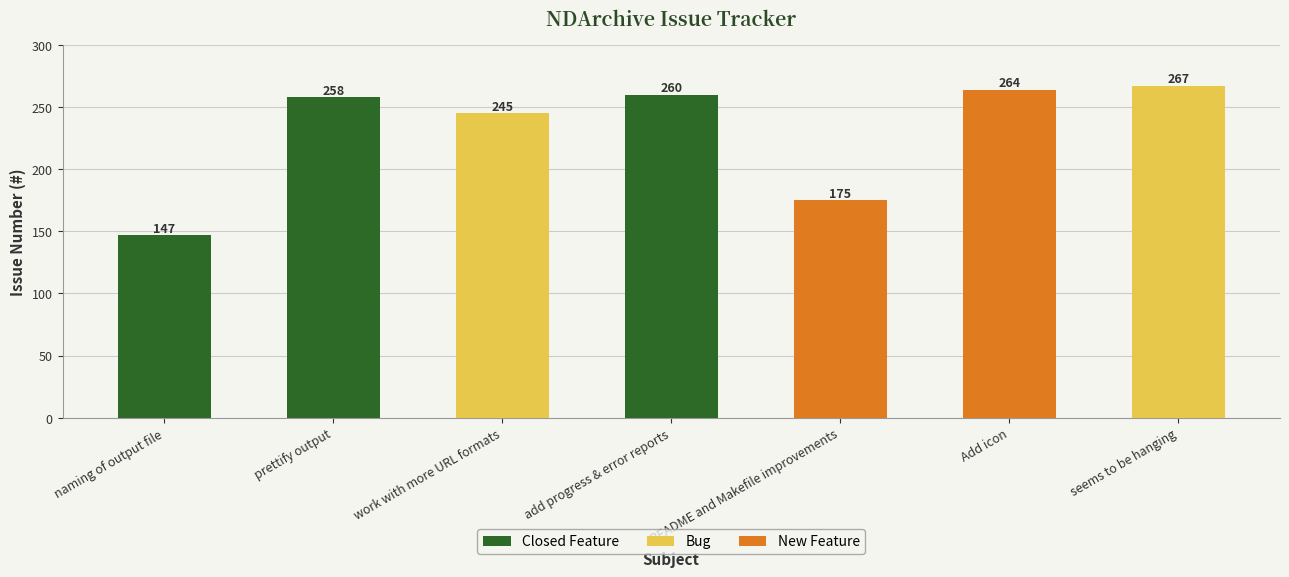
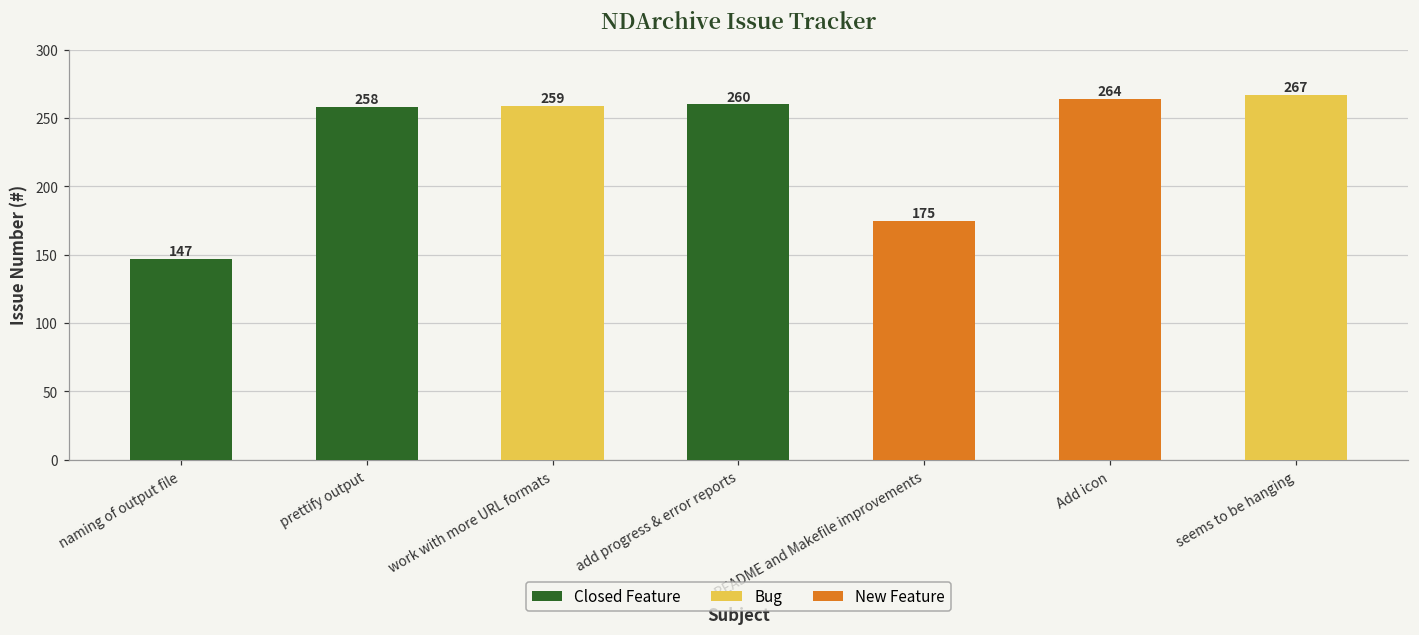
  {
    "naming of output file": 147,
    "prettify output": 258,
-   "work with more URL formats": 245,
+   "work with more URL formats": 259,
    "add progress & error reports": 260,
    "README and Makefile improvements": 175,
    "Add icon": 264,
    "seems to be hanging": 267
  }
